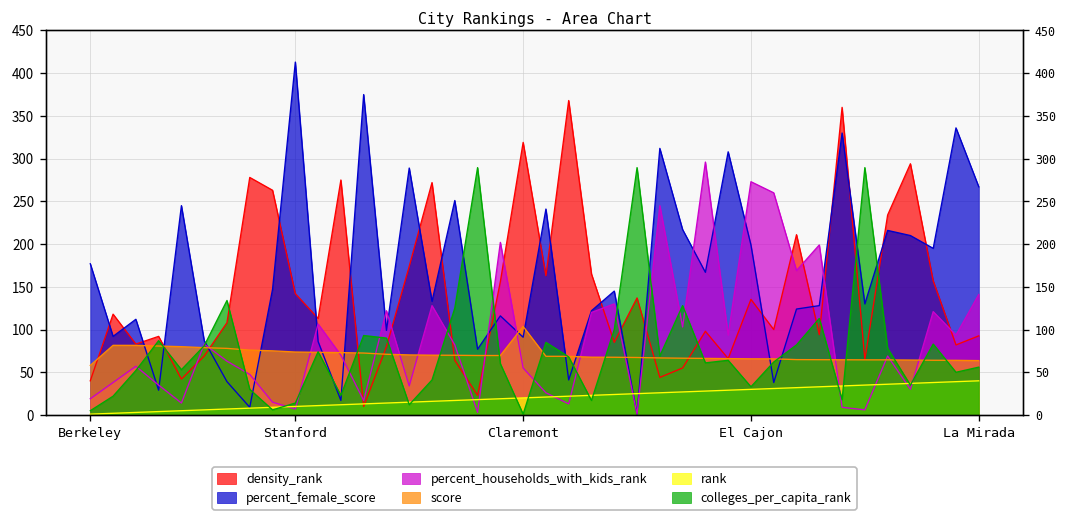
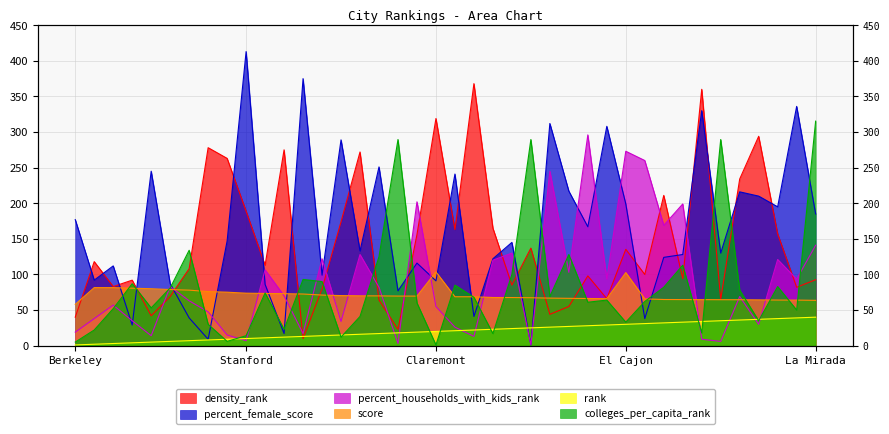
  {
    "density_rank": {
      "Berkeley": 40,
-     "Stanford": 140,
+     "Stanford": 190,
      "Claremont": 320,
      "El Cajon": 140,
      "La Mirada": 90
    },
    "percent_female_score": {
      "Berkeley": 180,
      "Stanford": 410,
      "Claremont": 90,
      "El Cajon": 200,
-     "La Mirada": 270
+     "La Mirada": 190
    },
    "percent_households_with_kids_rank": {
      "Berkeley": 20,
      "Claremont": 60,
      "El Cajon": 270,
      "La Mirada": 140
    },
    "score": {
      "Berkeley": 60,
      "Stanford": 70,
      "Claremont": 100,
-     "El Cajon": 70,
+     "El Cajon": 100,
      "La Mirada": 60
    },
    "rank": {
      "Berkeley": 0,
      "Claremont": 20,
      "La Mirada": 40
    },
    "colleges_per_capita_rank": {
      "Berkeley": 10,
      "Stanford": 10,
      "Claremont": 0,
-     "La Mirada": 60
+     "La Mirada": 320
    }
  }
